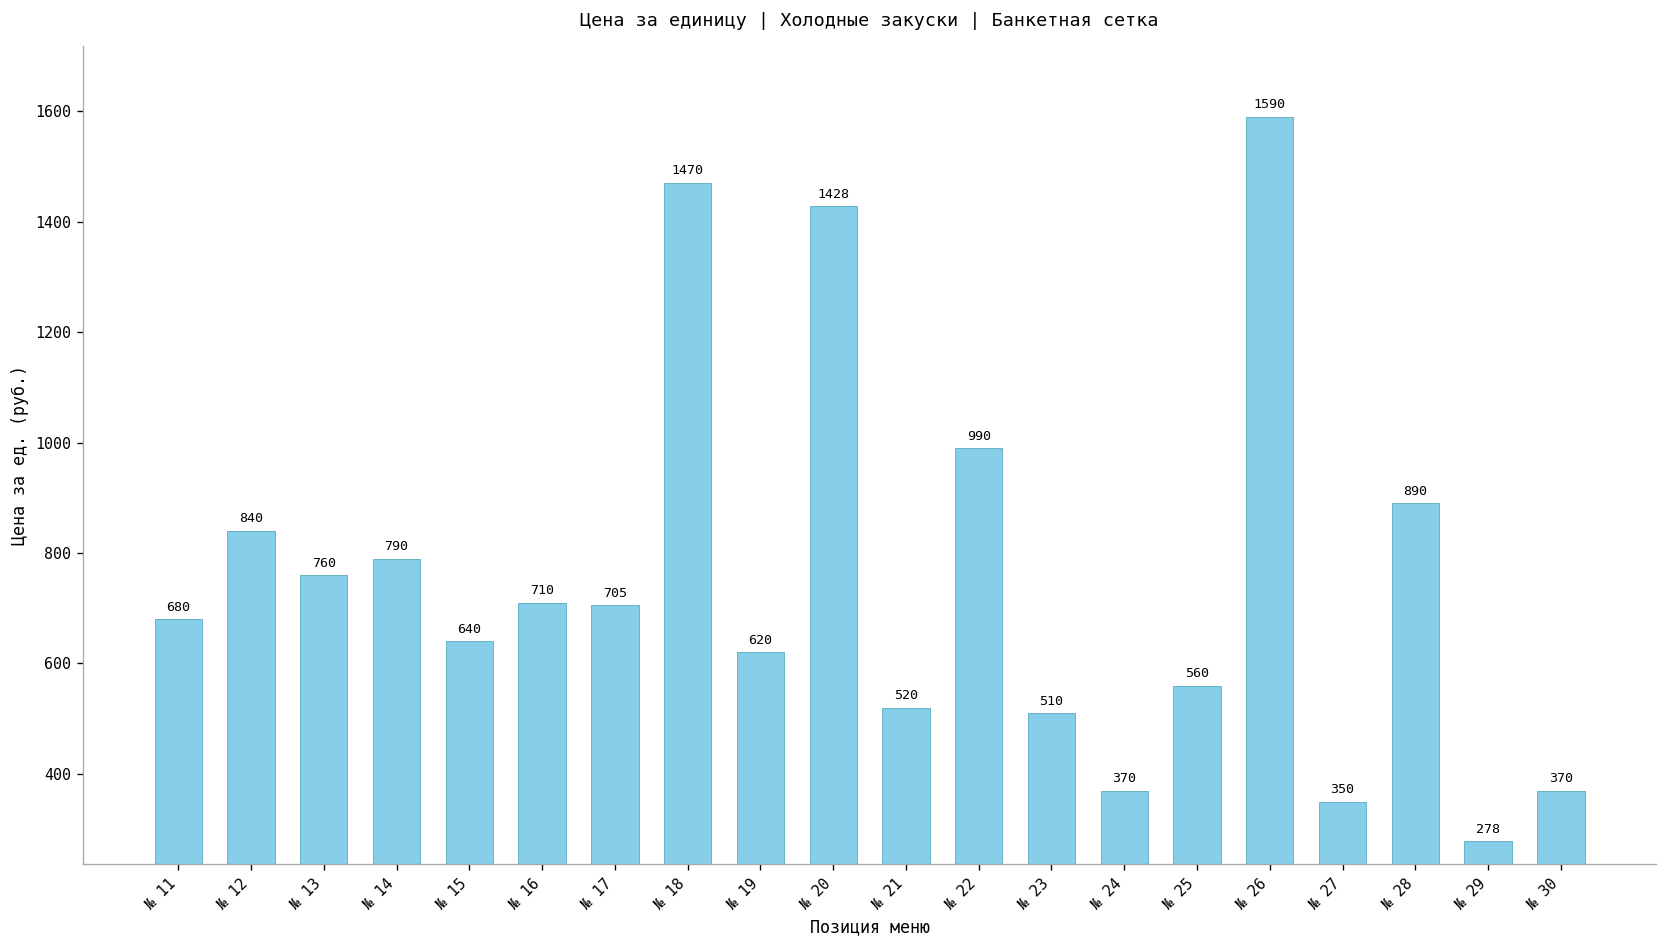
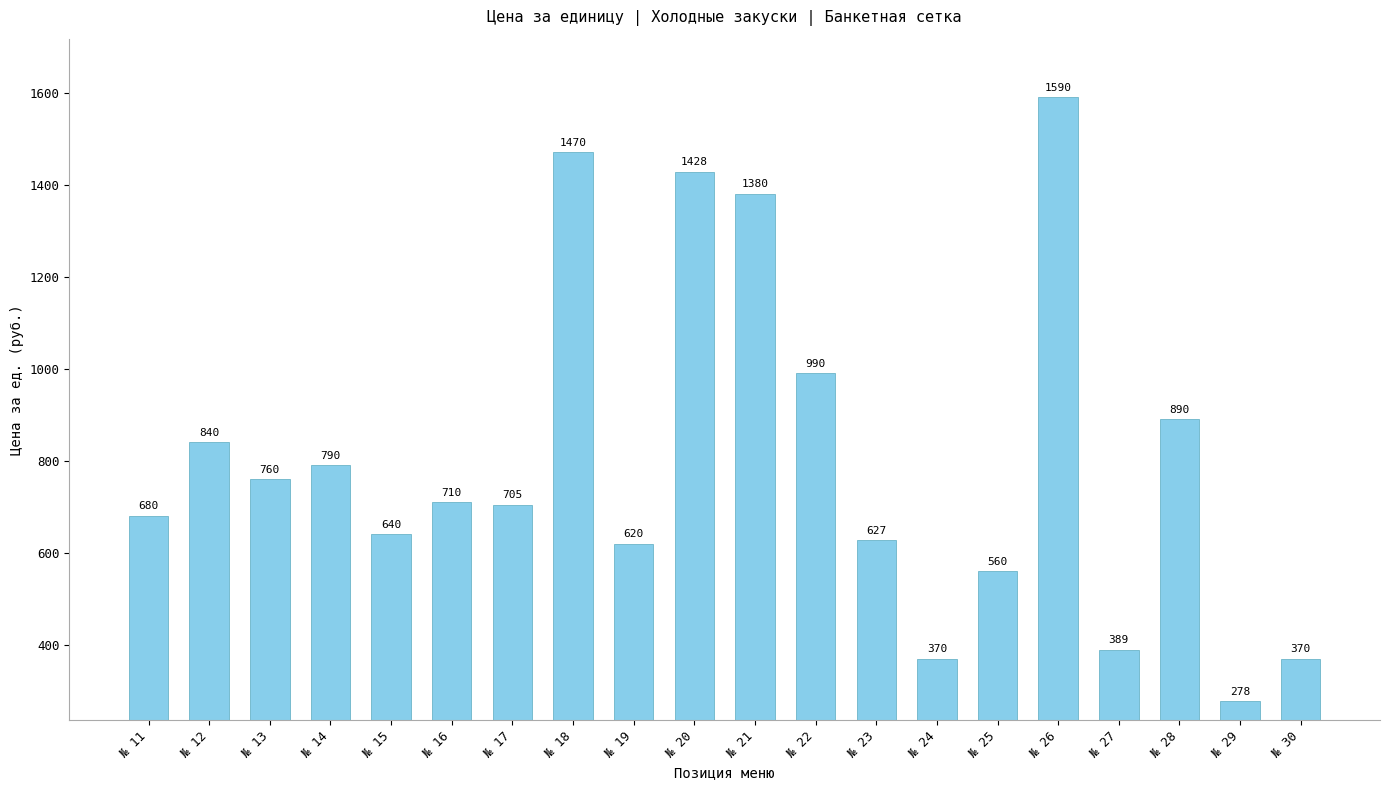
  {
    "№ 11": 680,
    "№ 12": 840,
    "№ 13": 760,
    "№ 14": 790,
    "№ 15": 640,
    "№ 16": 710,
    "№ 17": 705,
    "№ 18": 1470,
    "№ 19": 620,
    "№ 20": 1428,
-   "№ 21": 520,
+   "№ 21": 1380,
    "№ 22": 990,
-   "№ 23": 510,
+   "№ 23": 627,
    "№ 24": 370,
    "№ 25": 560,
    "№ 26": 1590,
-   "№ 27": 350,
+   "№ 27": 389,
    "№ 28": 890,
    "№ 29": 278,
    "№ 30": 370
  }
